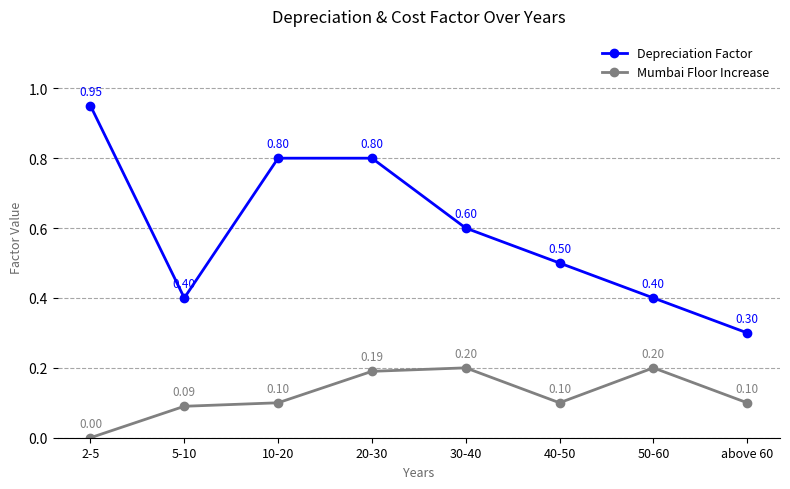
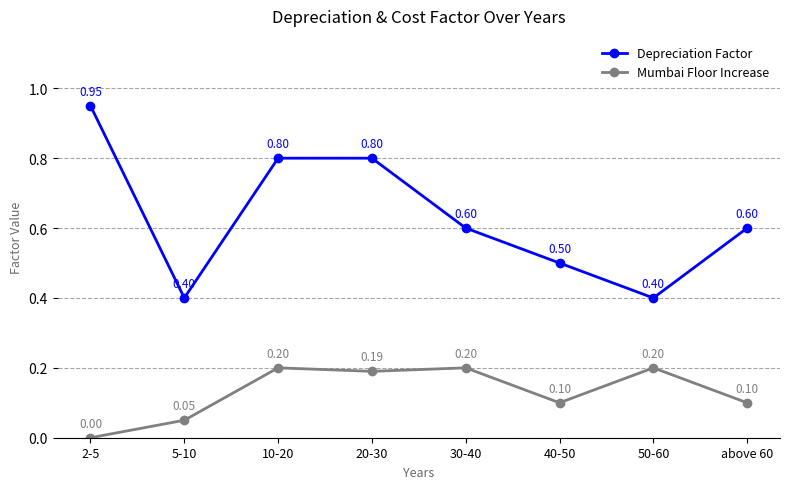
  {
    "Depreciation Factor": {
      "2-5": 0.95,
      "5-10": 0.40,
      "10-20": 0.80,
      "20-30": 0.80,
      "30-40": 0.60,
      "40-50": 0.50,
      "50-60": 0.40,
-     "above 60": 0.30
+     "above 60": 0.60
    },
    "Mumbai Floor Increase": {
      "2-5": 0.00,
-     "5-10": 0.09,
-     "10-20": 0.10,
+     "5-10": 0.05,
+     "10-20": 0.20,
      "20-30": 0.19,
      "30-40": 0.20,
      "40-50": 0.10,
      "50-60": 0.20,
      "above 60": 0.10
    }
  }
